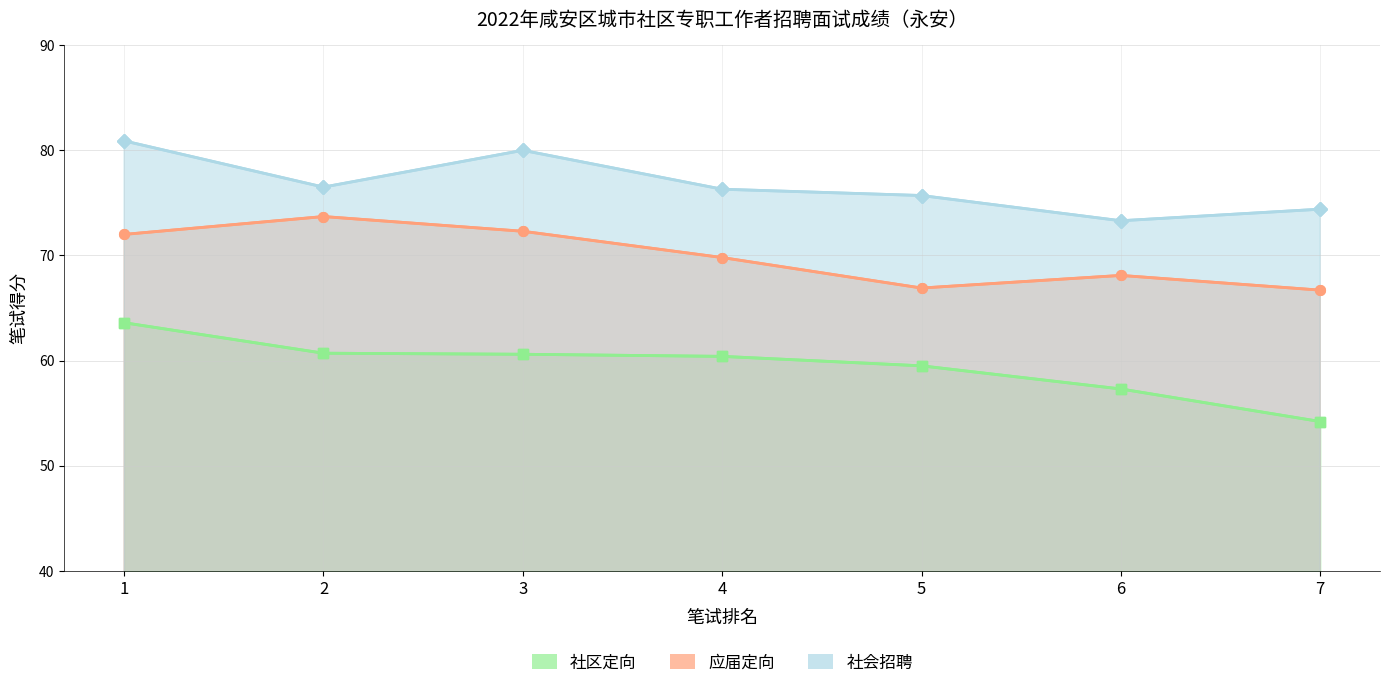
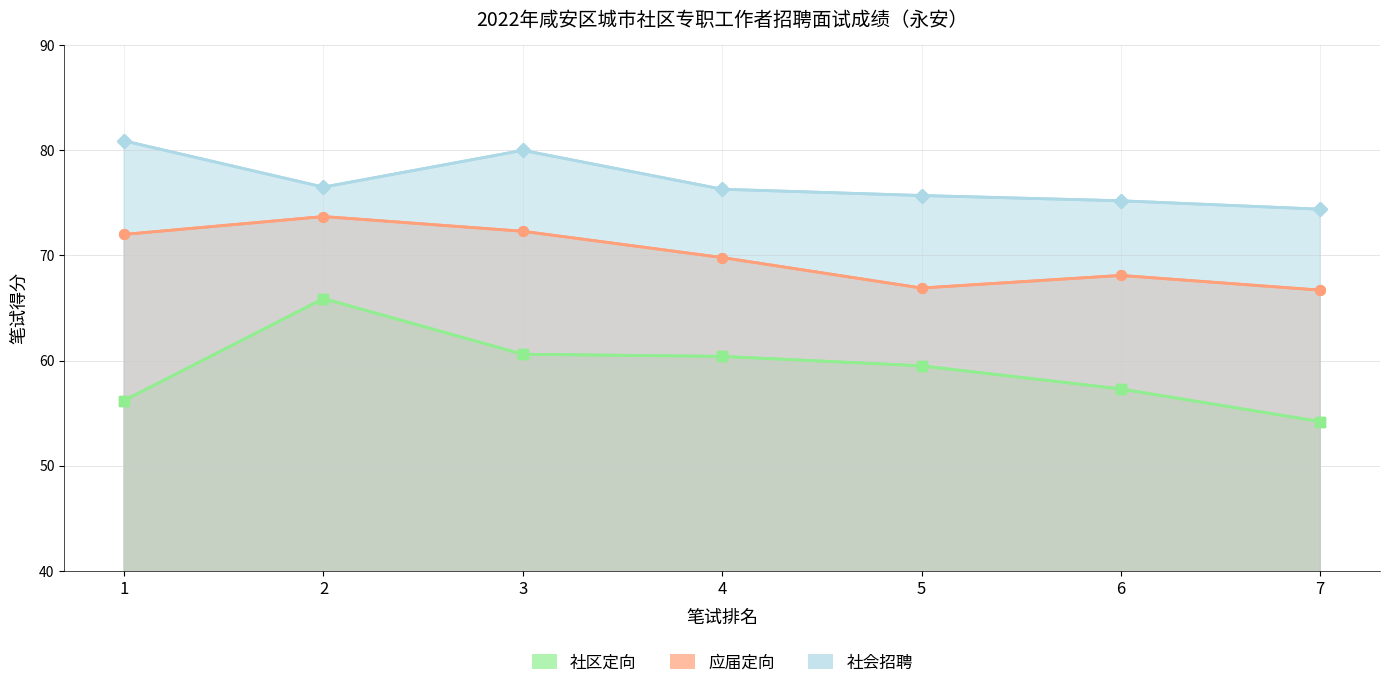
  {
    "社区定向": {
-     "1": 63.6,
-     "2": 60.7,
+     "1": 56.2,
+     "2": 65.9,
      "3": 60.6,
      "4": 60.4,
      "5": 59.5,
      "6": 57.3,
      "7": 54.2
    },
    "应届定向": {
      "1": 72.0,
      "2": 73.7,
      "3": 72.3,
      "4": 69.8,
      "5": 66.9,
      "6": 68.1,
      "7": 66.7
    },
    "社会招聘": {
      "1": 80.9,
      "2": 76.5,
      "3": 80.0,
      "4": 76.3,
      "5": 75.7,
-     "6": 73.3,
+     "6": 75.2,
      "7": 74.4
    }
  }
